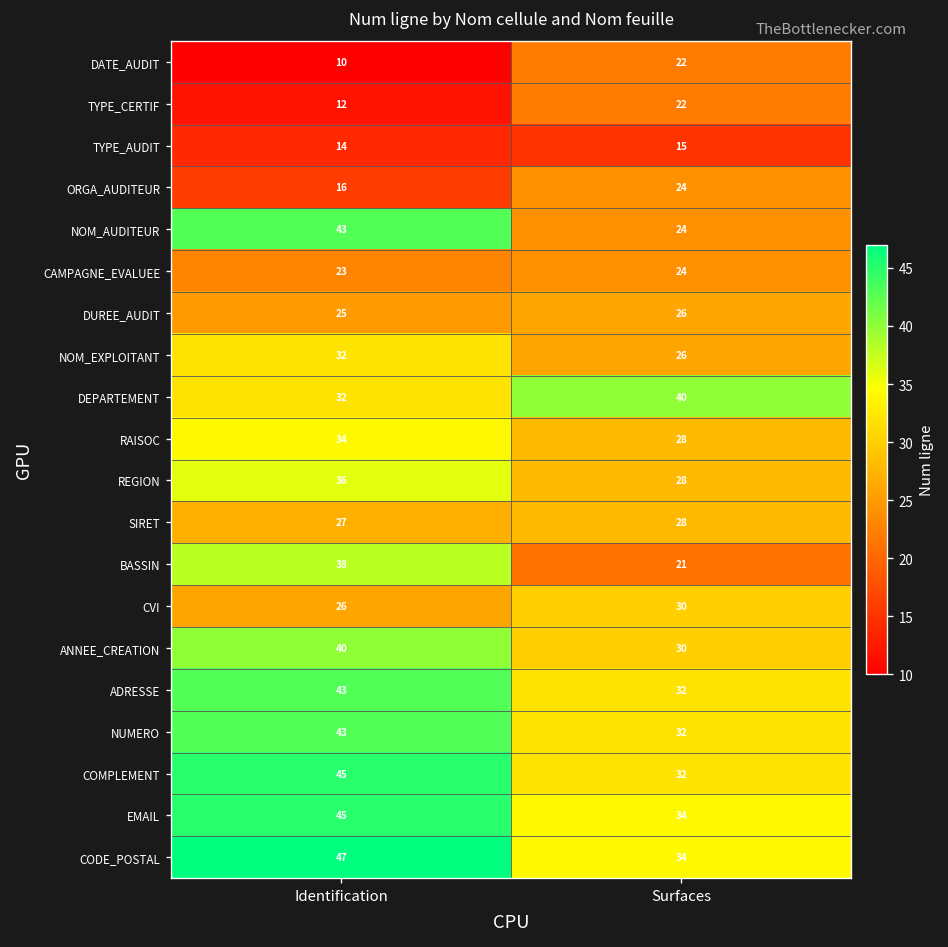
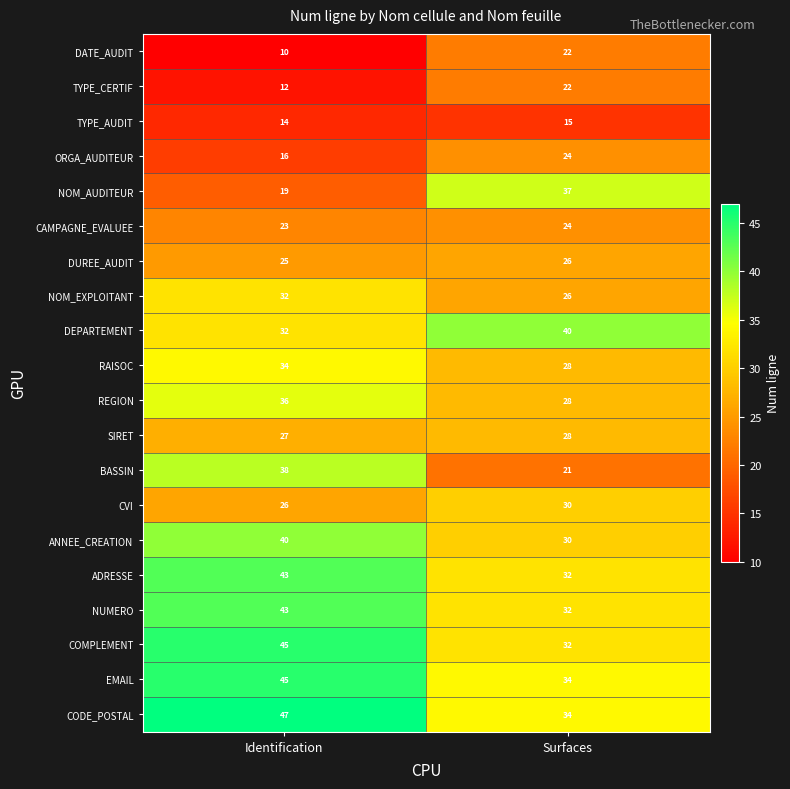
  {
    "DATE_AUDIT": {
      "Identification": 10,
      "Surfaces": 22
    },
    "TYPE_CERTIF": {
      "Identification": 12,
      "Surfaces": 22
    },
    "TYPE_AUDIT": {
      "Identification": 14,
      "Surfaces": 15
    },
    "ORGA_AUDITEUR": {
      "Identification": 16,
      "Surfaces": 24
    },
    "NOM_AUDITEUR": {
-     "Identification": 43,
-     "Surfaces": 24
+     "Identification": 19,
+     "Surfaces": 37
    },
    "CAMPAGNE_EVALUEE": {
      "Identification": 23,
      "Surfaces": 24
    },
    "DUREE_AUDIT": {
      "Identification": 25,
      "Surfaces": 26
    },
    "NOM_EXPLOITANT": {
      "Identification": 32,
      "Surfaces": 26
    },
    "DEPARTEMENT": {
      "Identification": 32,
      "Surfaces": 40
    },
    "RAISOC": {
      "Identification": 34,
      "Surfaces": 28
    },
    "REGION": {
      "Identification": 36,
      "Surfaces": 28
    },
    "SIRET": {
      "Identification": 27,
      "Surfaces": 28
    },
    "BASSIN": {
      "Identification": 38,
      "Surfaces": 21
    },
    "CVI": {
      "Identification": 26,
      "Surfaces": 30
    },
    "ANNEE_CREATION": {
      "Identification": 40,
      "Surfaces": 30
    },
    "ADRESSE": {
      "Identification": 43,
      "Surfaces": 32
    },
    "NUMERO": {
      "Identification": 43,
      "Surfaces": 32
    },
    "COMPLEMENT": {
      "Identification": 45,
      "Surfaces": 32
    },
    "EMAIL": {
      "Identification": 45,
      "Surfaces": 34
    },
    "CODE_POSTAL": {
      "Identification": 47,
      "Surfaces": 34
    }
  }
